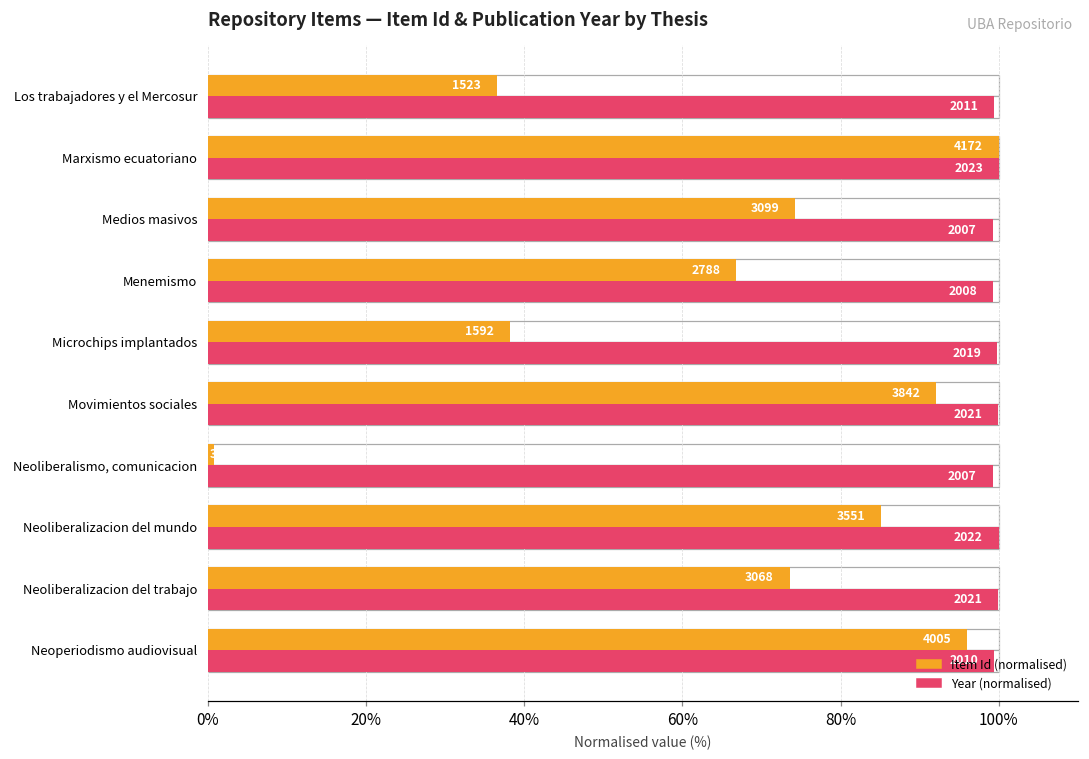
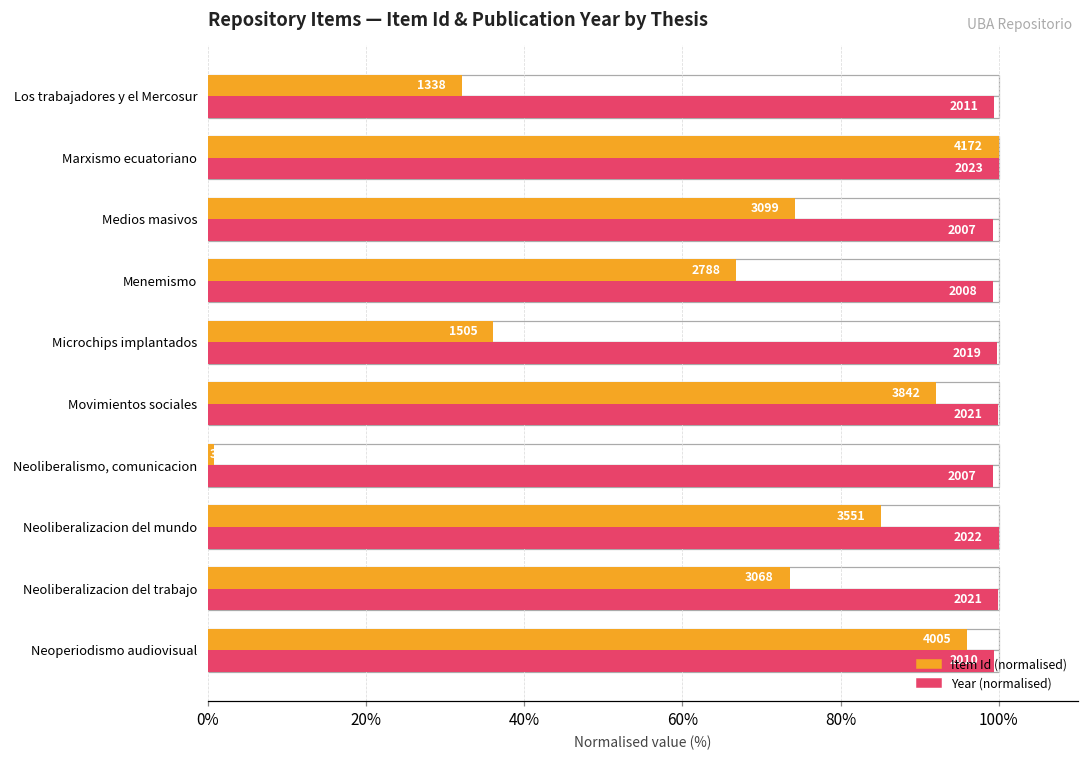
  {
    "Item Id (normalised)": {
-     "Los trabajadores y el Mercosur": 1523,
-     "Microchips implantados": 1592
+     "Los trabajadores y el Mercosur": 1338,
+     "Microchips implantados": 1505
    }
  }
